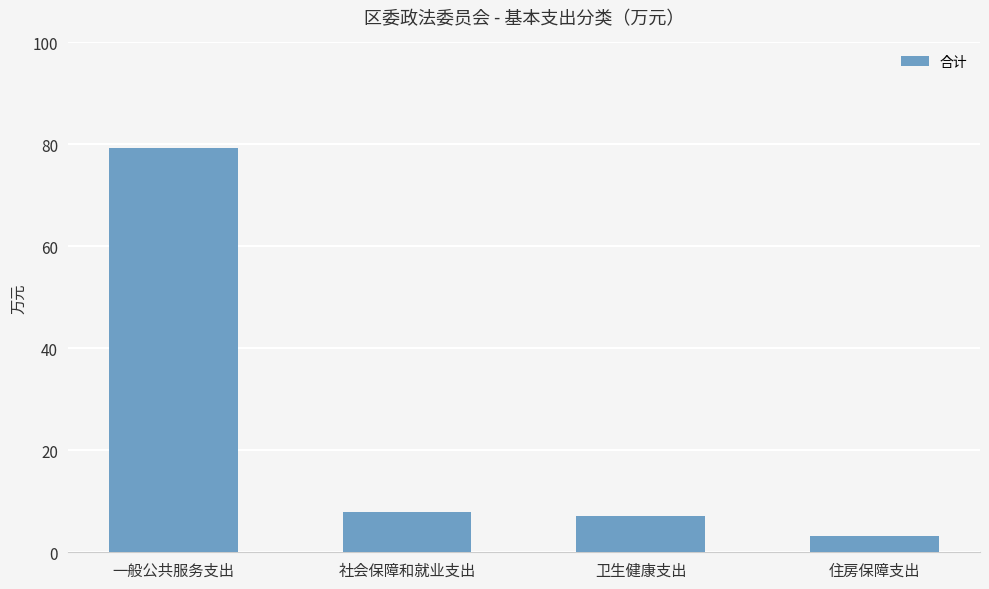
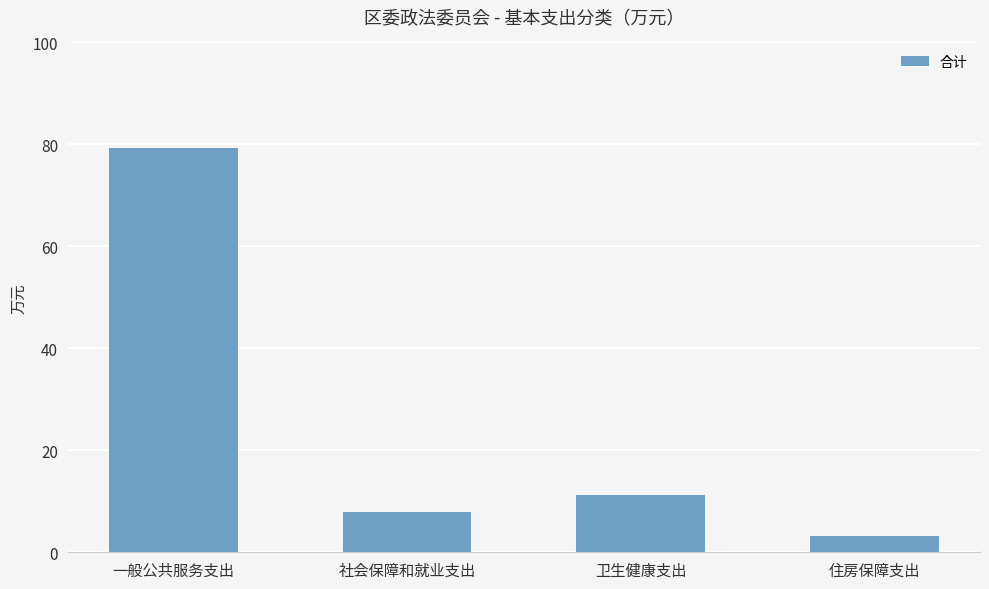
  {
    "一般公共服务支出": 79,
    "社会保障和就业支出": 8,
-   "卫生健康支出": 7,
+   "卫生健康支出": 11,
    "住房保障支出": 3
  }
